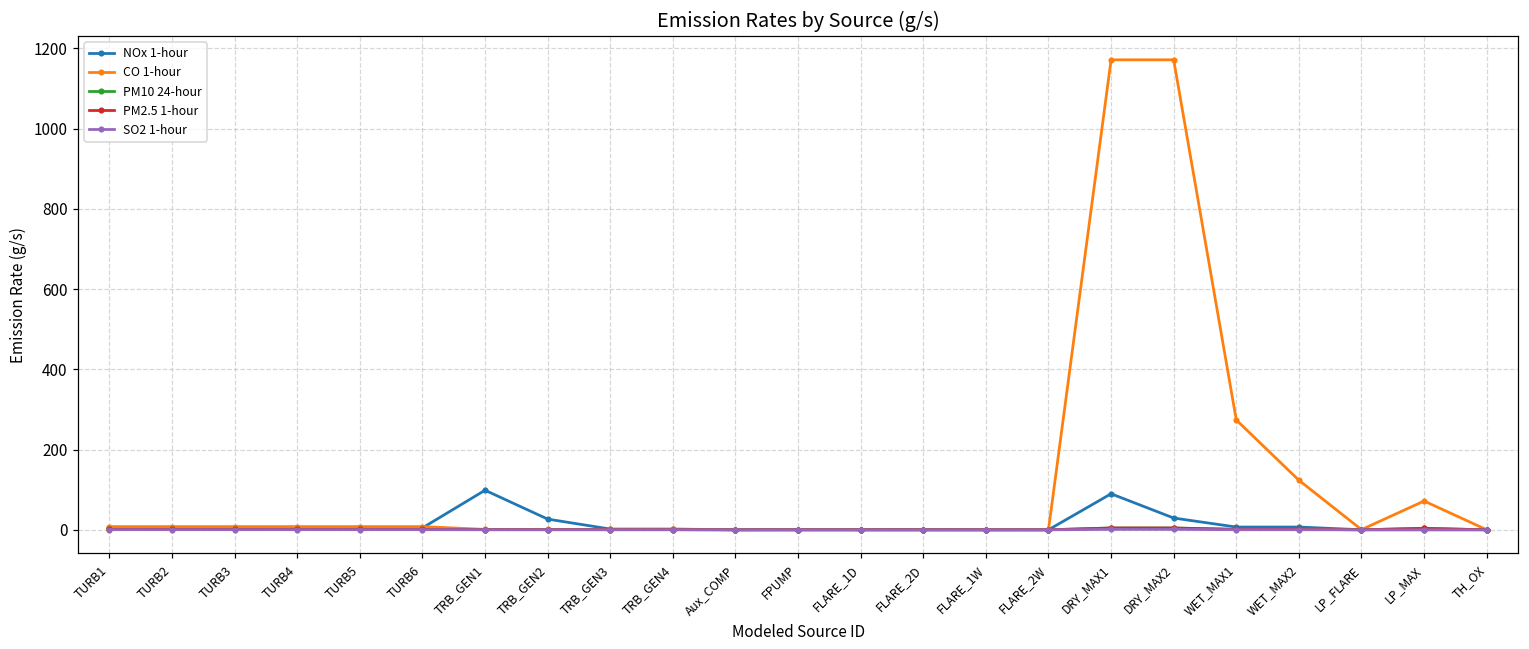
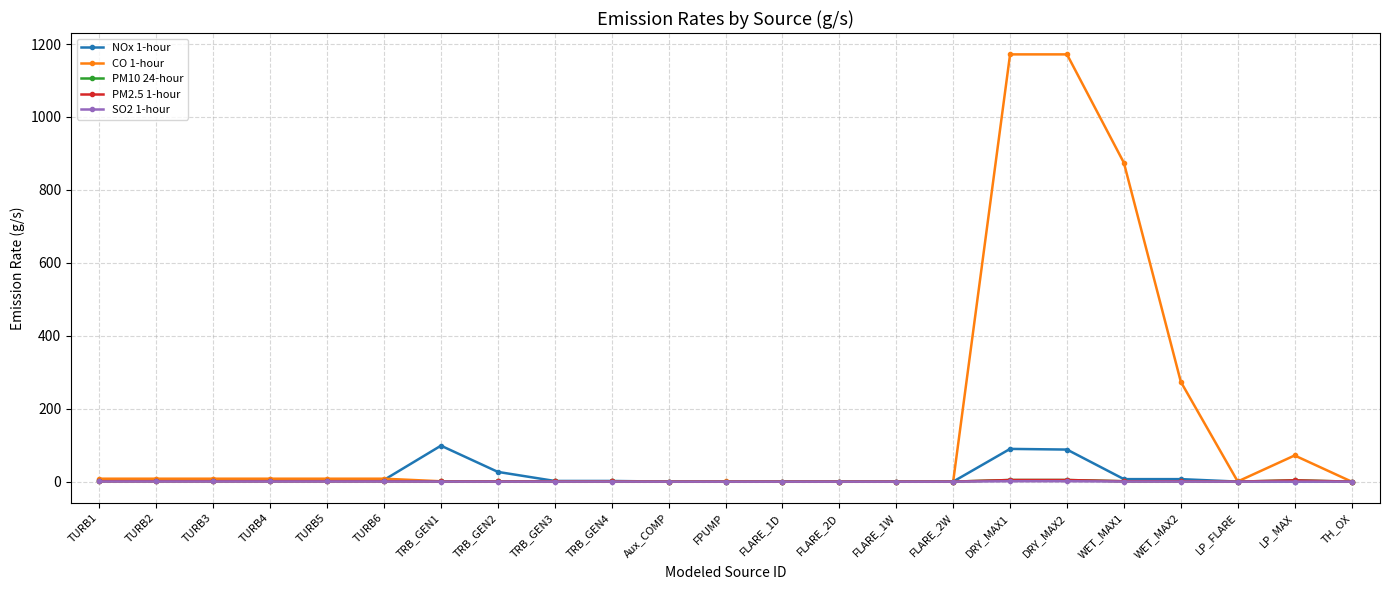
  {
    "NOx 1-hour": {
      "TRB_GEN1": 100,
      "TRB_GEN2": 30,
      "DRY_MAX1": 90,
-     "DRY_MAX2": 30
+     "DRY_MAX2": 90
    },
    "CO 1-hour": {
      "DRY_MAX1": 1170,
      "DRY_MAX2": 1170,
-     "WET_MAX1": 270,
-     "WET_MAX2": 120,
+     "WET_MAX1": 870,
+     "WET_MAX2": 270,
      "LP_MAX": 70
    }
  }
